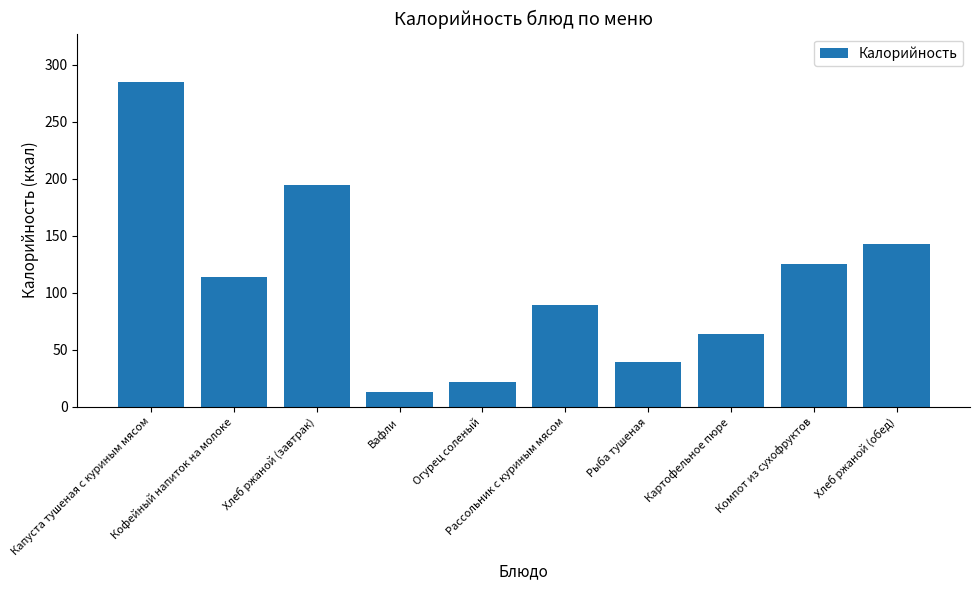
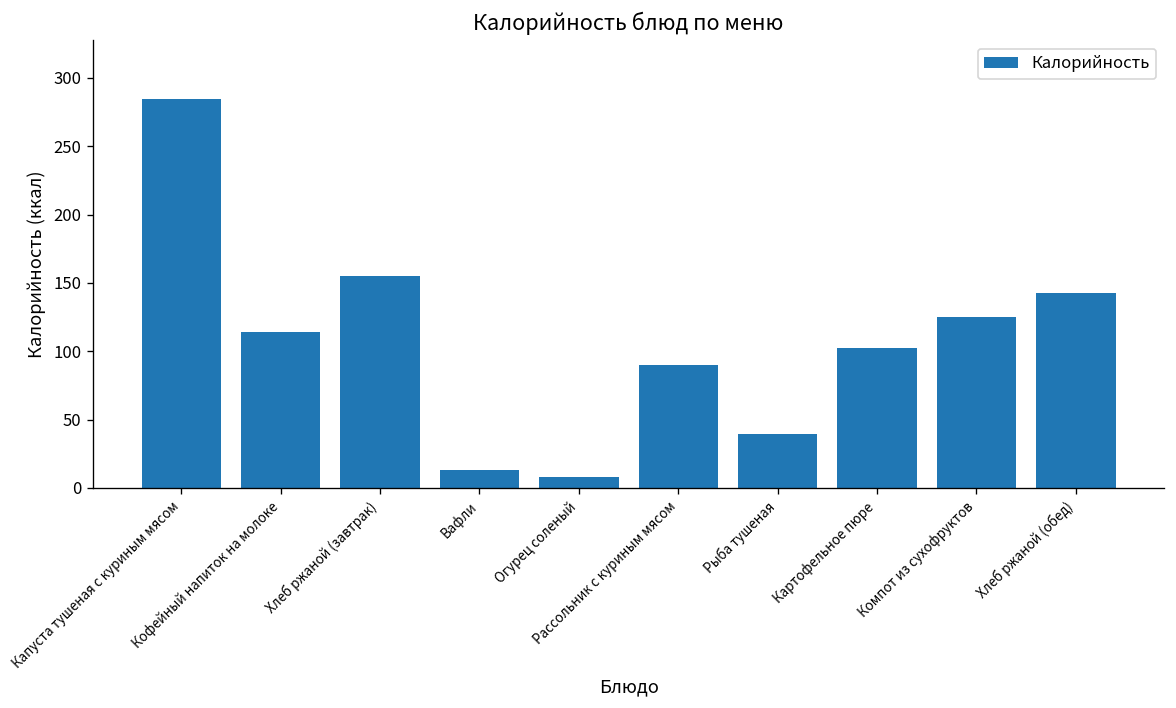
  {
    "Капуста тушеная с куриным мясом": 285,
    "Кофейный напиток на молоке": 114,
-   "Хлеб ржаной (завтрак)": 195,
+   "Хлеб ржаной (завтрак)": 155,
    "Вафли": 13,
-   "Огурец соленый": 22,
+   "Огурец соленый": 8,
    "Рассольник с куриным мясом": 90,
    "Рыба тушеная": 40,
-   "Картофельное пюре": 63,
+   "Картофельное пюре": 103,
    "Компот из сухофруктов": 125,
    "Хлеб ржаной (обед)": 143
  }
